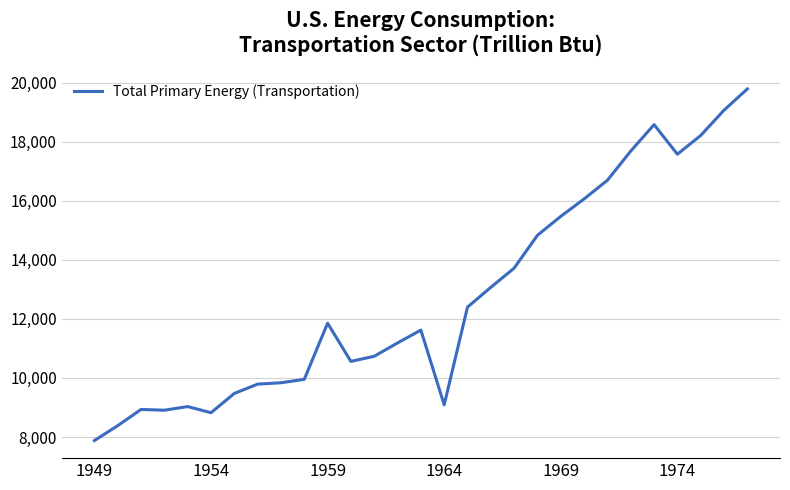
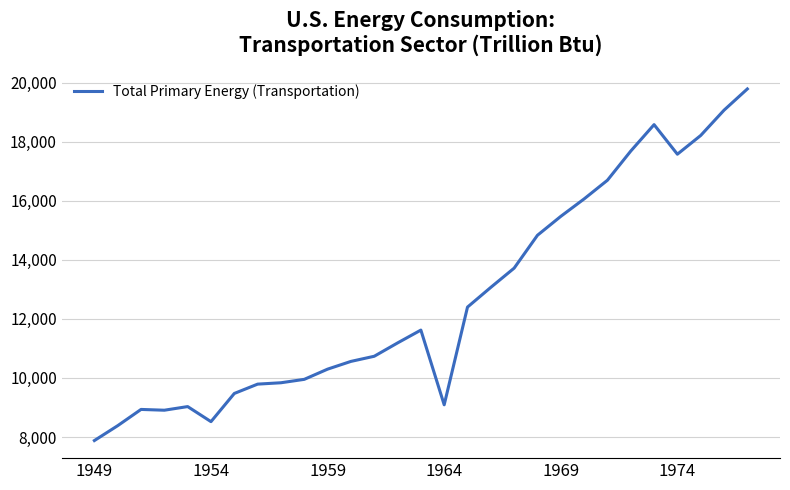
  {
    "1949": "7,900",
-   "1954": "8,800",
-   "1959": "11,900",
+   "1954": "8,500",
+   "1959": "10,300",
    "1964": "9,100",
    "1969": "15,500",
    "1974": "17,600"
  }
